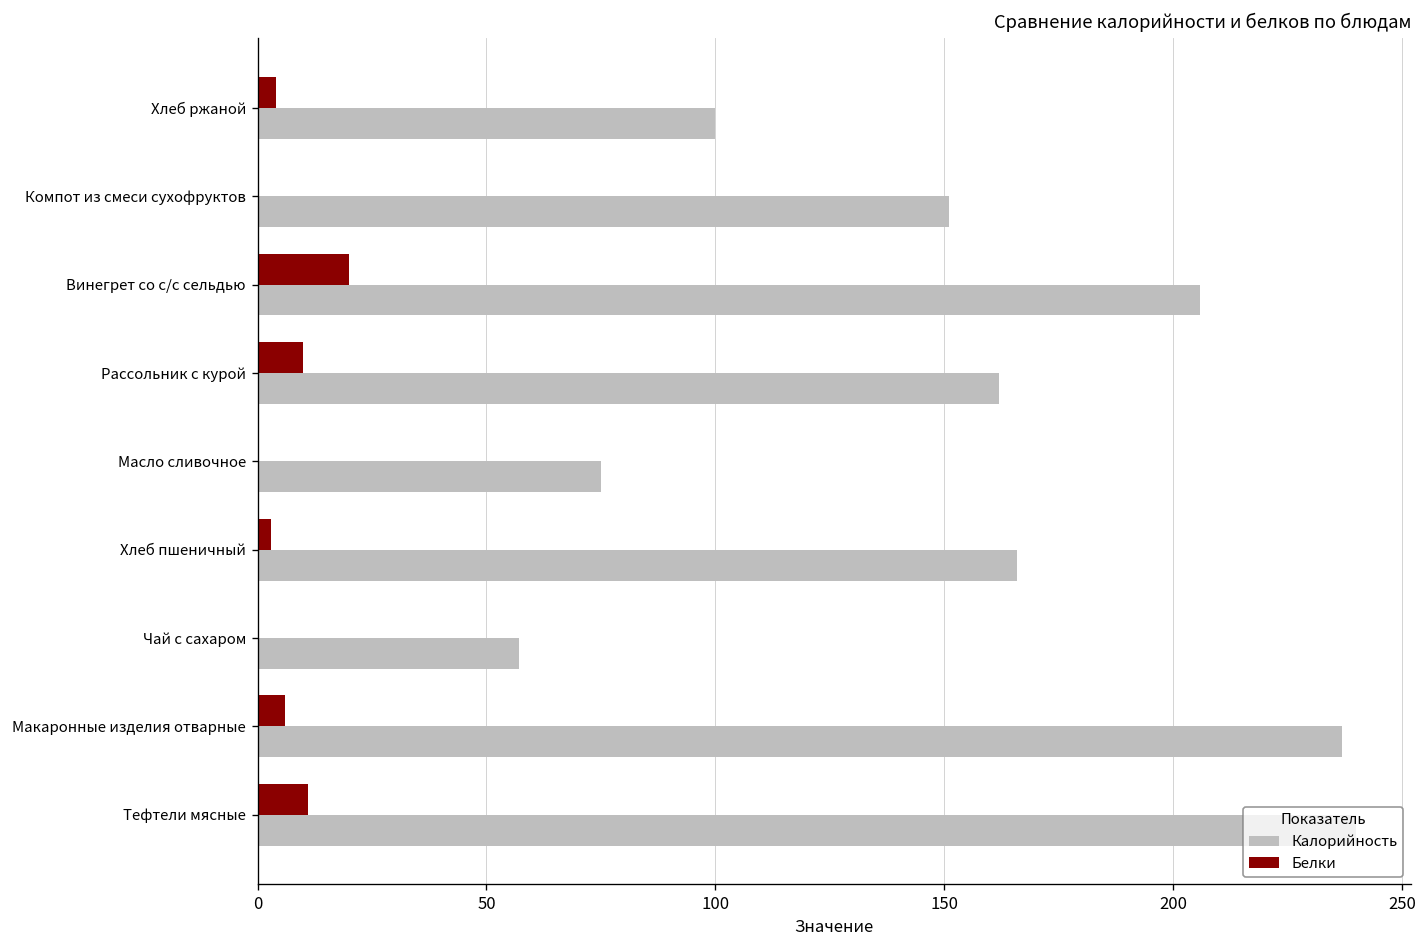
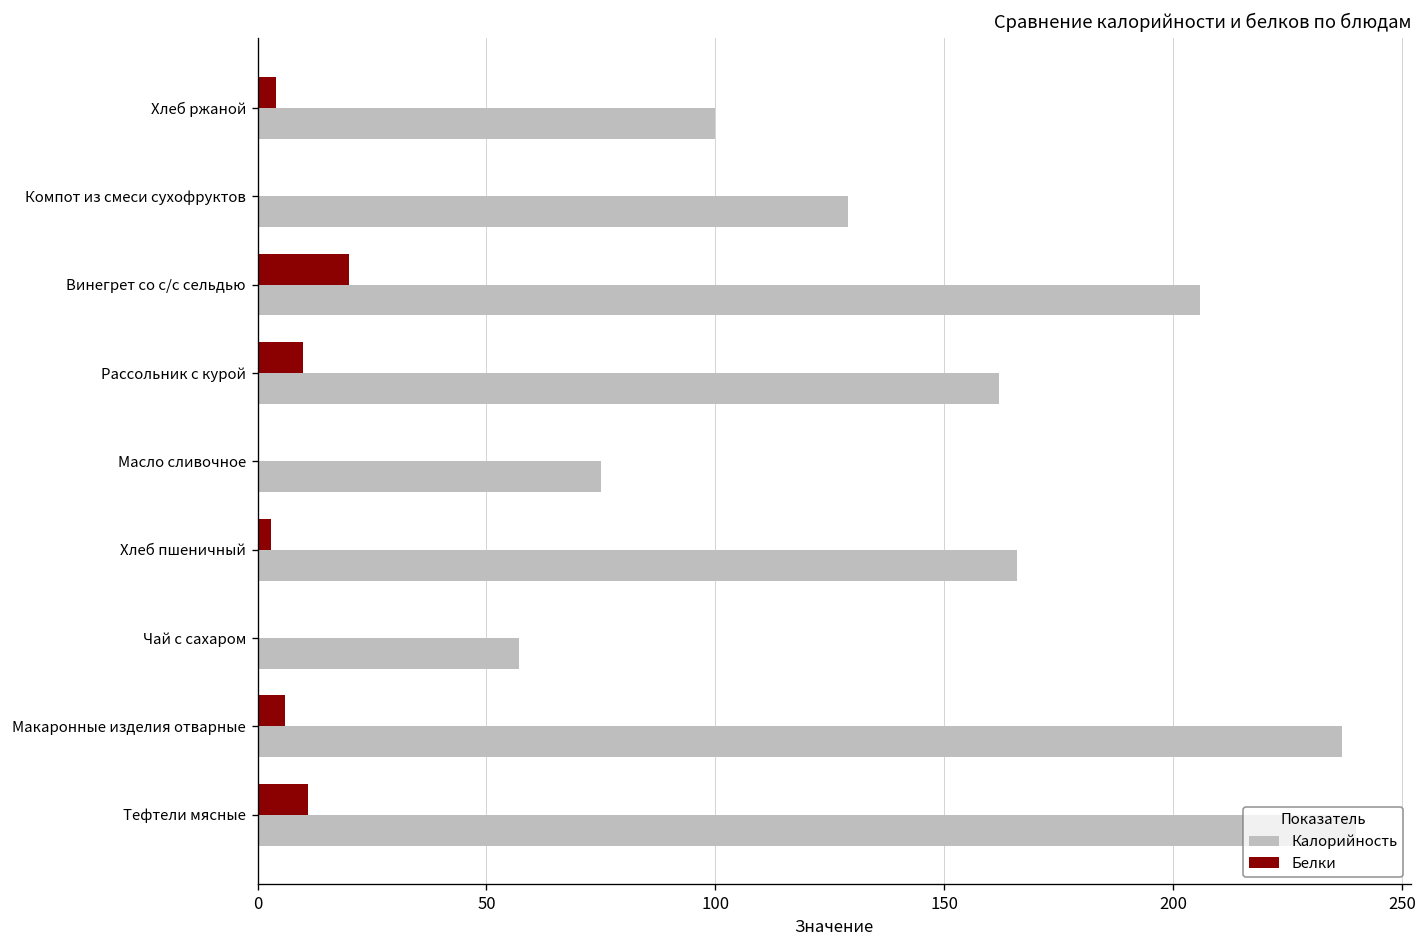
  {
    "Калорийность": {
      "Хлеб ржаной": 100,
-     "Компот из смеси сухофруктов": 151,
+     "Компот из смеси сухофруктов": 129,
      "Винегрет со с/с сельдью": 206,
      "Рассольник с курой": 162,
      "Масло сливочное": 75,
      "Хлеб пшеничный": 166,
      "Чай с сахаром": 57,
      "Макаронные изделия отварные": 237
    },
    "Белки": {
      "Хлеб ржаной": 4,
      "Компот из смеси сухофруктов": 0,
      "Винегрет со с/с сельдью": 20,
      "Рассольник с курой": 10,
      "Масло сливочное": 0,
      "Хлеб пшеничный": 3,
      "Макаронные изделия отварные": 6,
      "Тефтели мясные": 11
    }
  }
